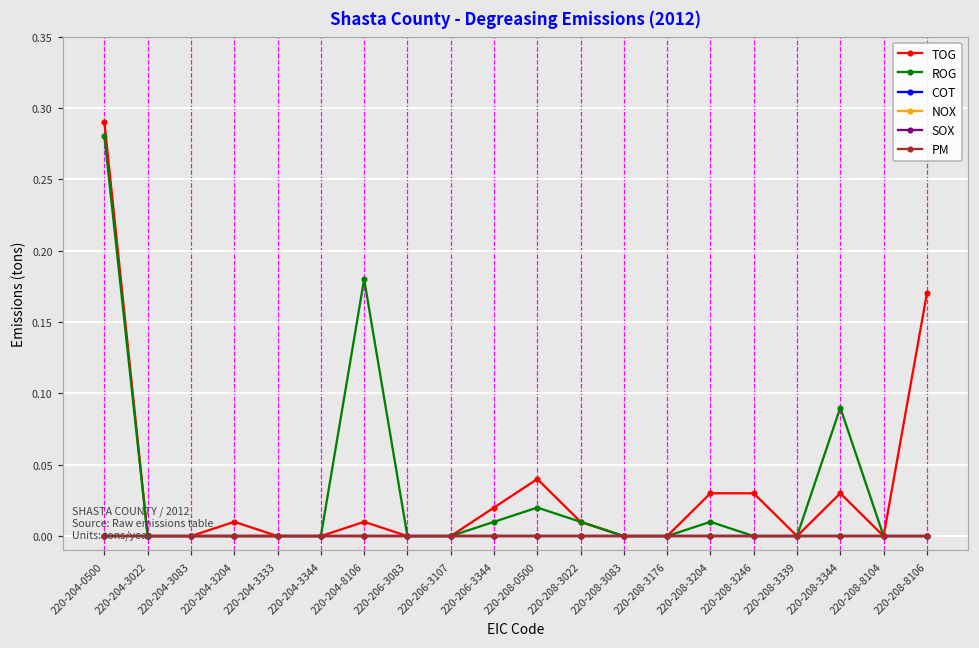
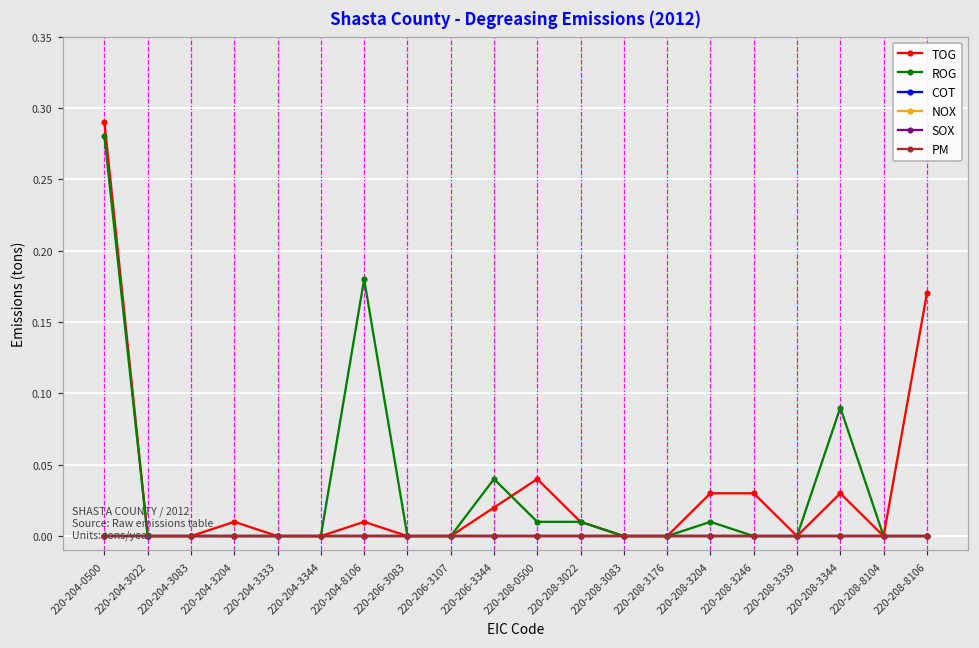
  {
    "TOG": {
      "220-204-0500": 0.29,
      "220-204-3204": 0.01,
      "220-204-8106": 0.01,
      "220-206-3344": 0.02,
      "220-208-0500": 0.04,
      "220-208-3204": 0.03,
      "220-208-3246": 0.03,
      "220-208-3344": 0.03,
      "220-208-8106": 0.17
    },
    "ROG": {
      "220-204-0500": 0.28,
      "220-204-8106": 0.18,
-     "220-206-3344": 0.01,
-     "220-208-0500": 0.02,
+     "220-206-3344": 0.04,
+     "220-208-0500": 0.01,
      "220-208-3204": 0.01,
      "220-208-3344": 0.09
    },
    "PM": {
      "220-204-8106": 0.00,
      "220-206-3344": 0.00,
      "220-208-0500": 0.00,
      "220-208-3022": 0.00,
      "220-208-3204": 0.00,
      "220-208-3344": 0.00
    }
  }
